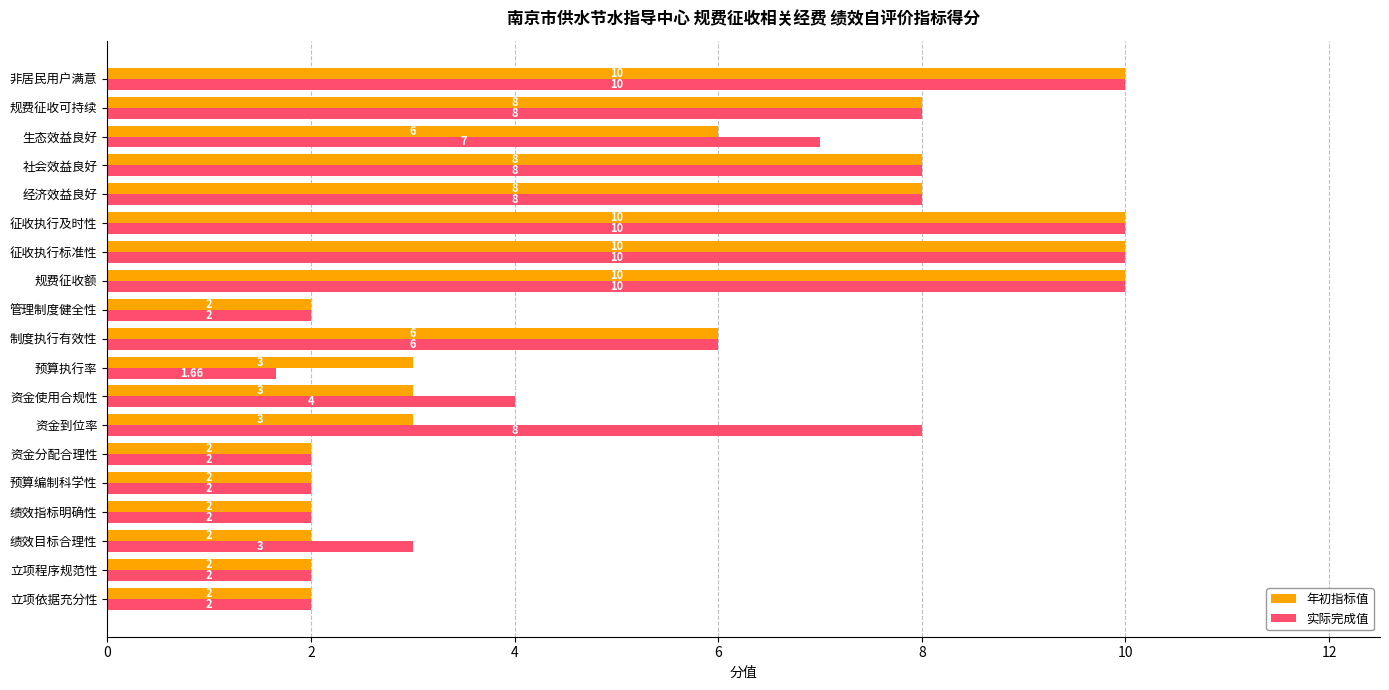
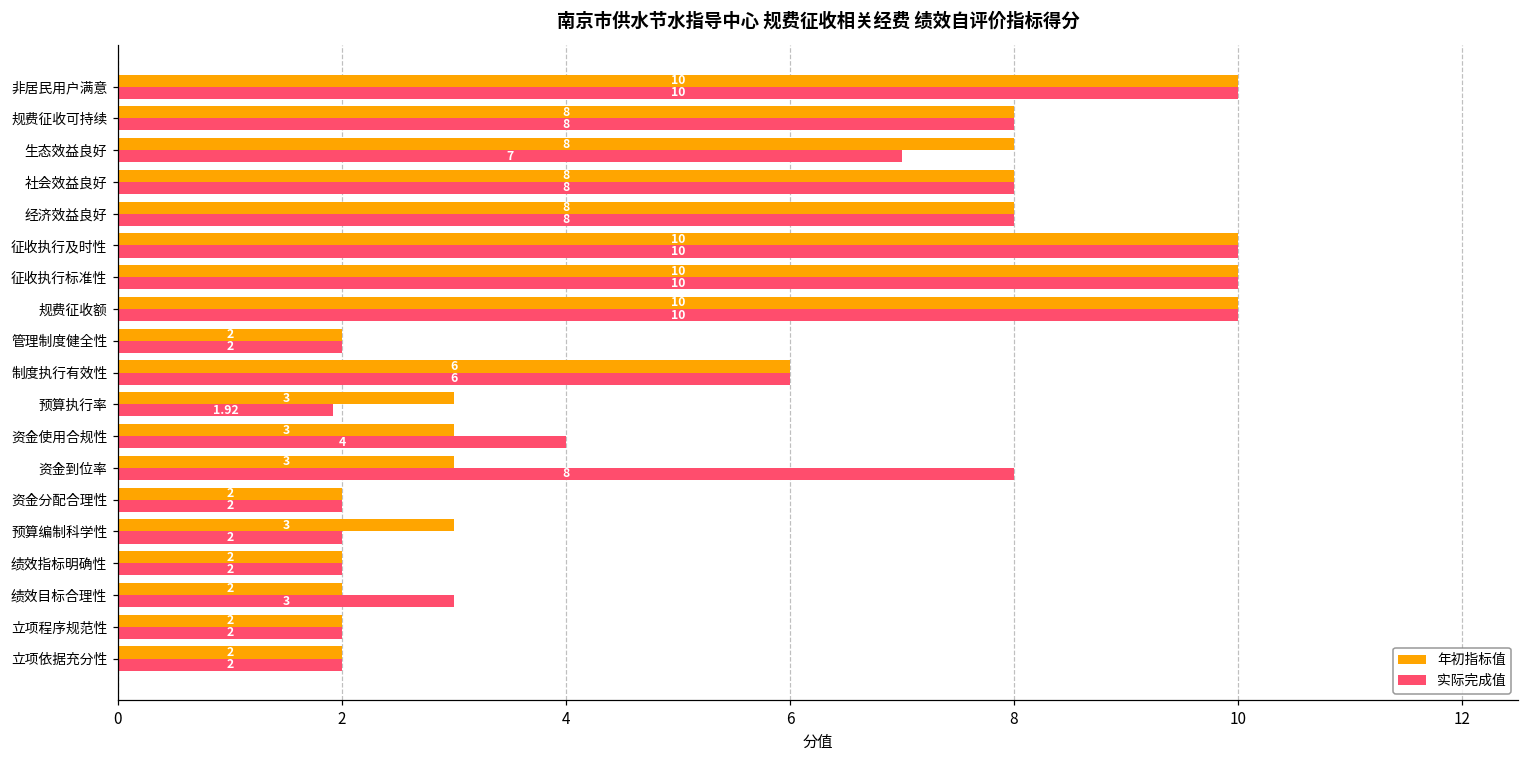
  {
    "年初指标值": {
-     "生态效益良好": 6,
+     "生态效益良好": 8,
      "预算执行率": 3,
      "资金使用合规性": 3,
      "资金到位率": 3,
-     "预算编制科学性": 2,
+     "预算编制科学性": 3,
      "绩效目标合理性": 2
    },
    "实际完成值": {
      "生态效益良好": 7,
-     "预算执行率": 1.66,
+     "预算执行率": 1.92,
      "资金使用合规性": 4,
      "资金到位率": 8,
      "绩效目标合理性": 3
    }
  }
